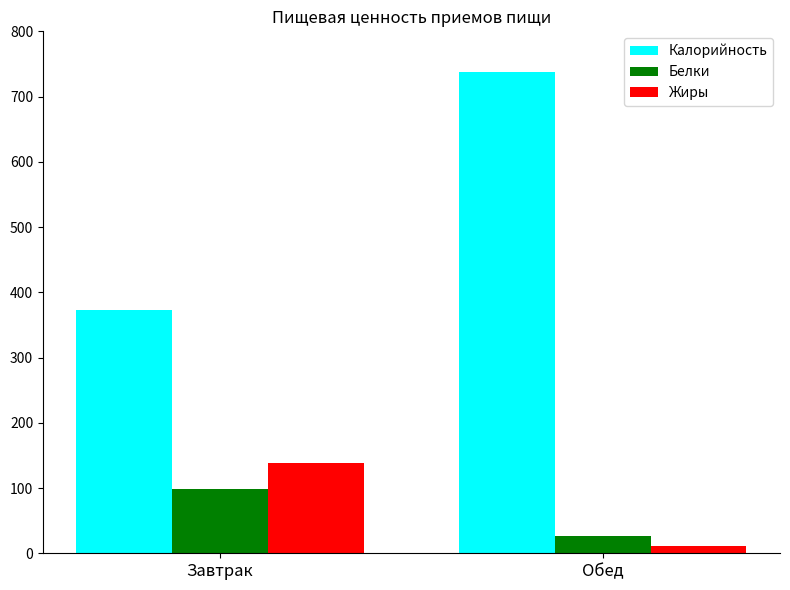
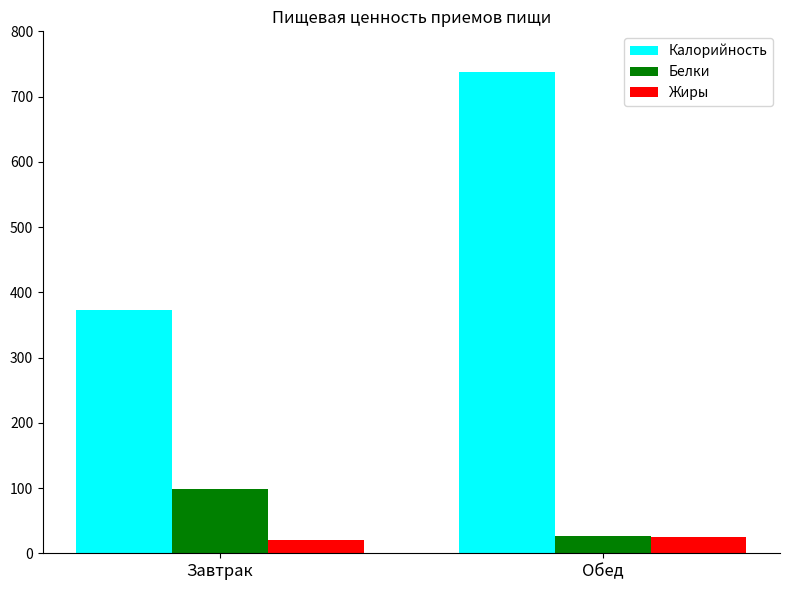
  {
    "Калорийность": {
      "Завтрак": 370,
      "Обед": 740
    },
    "Белки": {
      "Завтрак": 100,
      "Обед": 30
    },
    "Жиры": {
-     "Завтрак": 140,
-     "Обед": 10
+     "Завтрак": 20,
+     "Обед": 20
    }
  }
